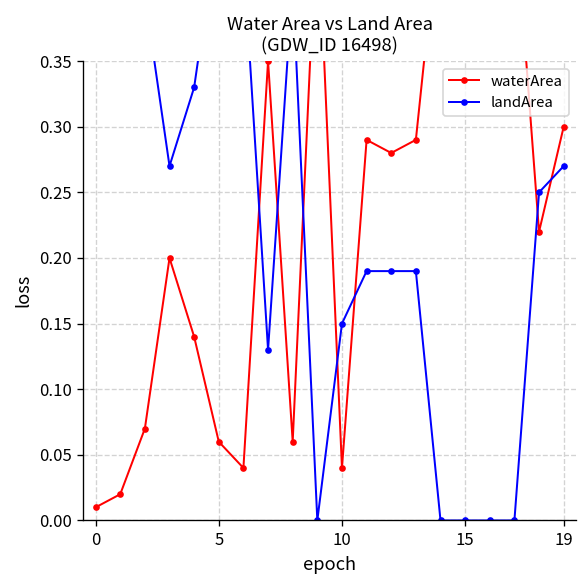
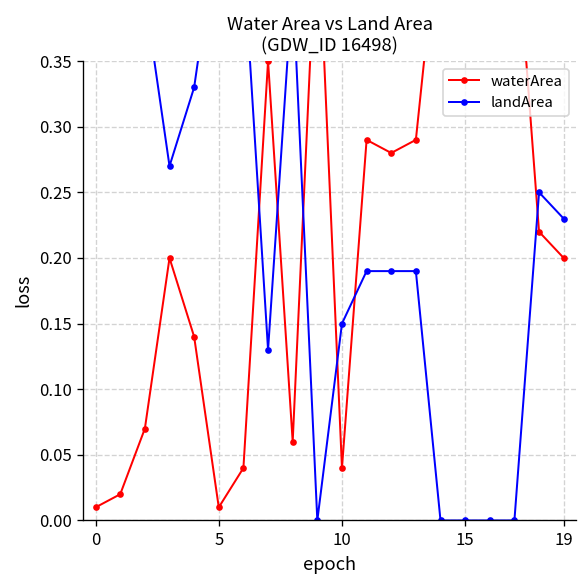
  {
    "waterArea": {
      "0": 0.01,
-     "5": 0.06,
+     "5": 0.01,
      "10": 0.04,
-     "19": 0.3
+     "19": 0.2
    },
    "landArea": {
      "10": 0.15,
      "15": 0.00,
-     "19": 0.27
+     "19": 0.23
    }
  }
